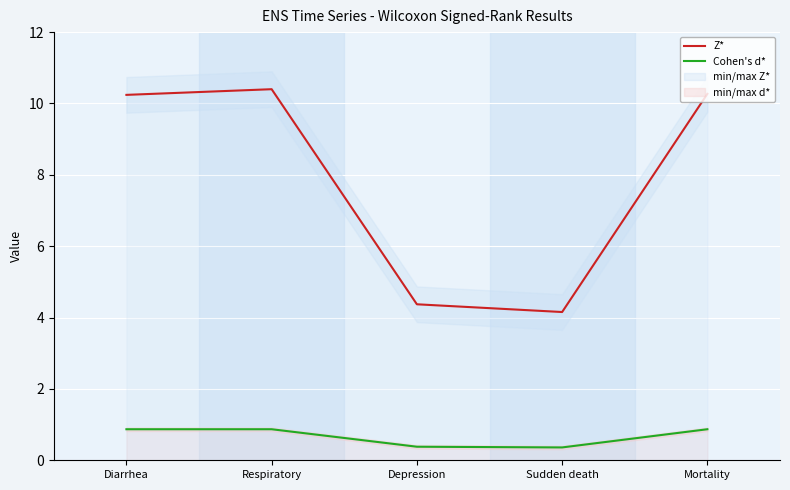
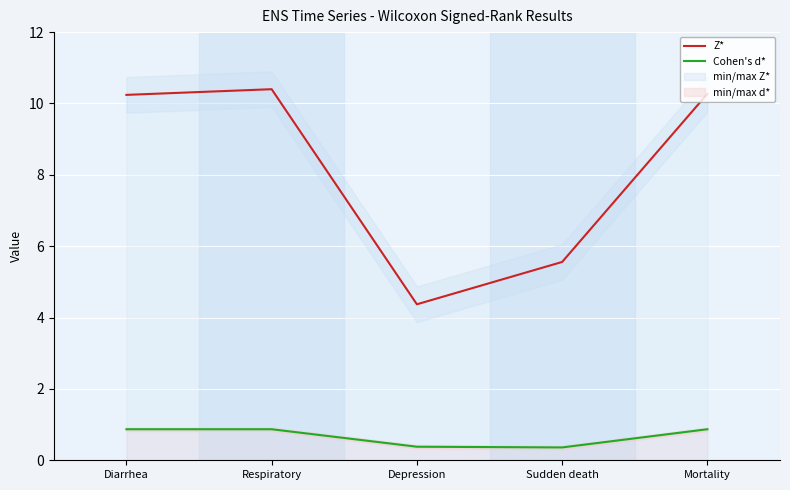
  {
    "Z*": {
      "Diarrhea": 10.2,
      "Respiratory": 10.4,
      "Depression": 4.4,
-     "Sudden death": 4.2
+     "Sudden death": 5.6
    }
  }
